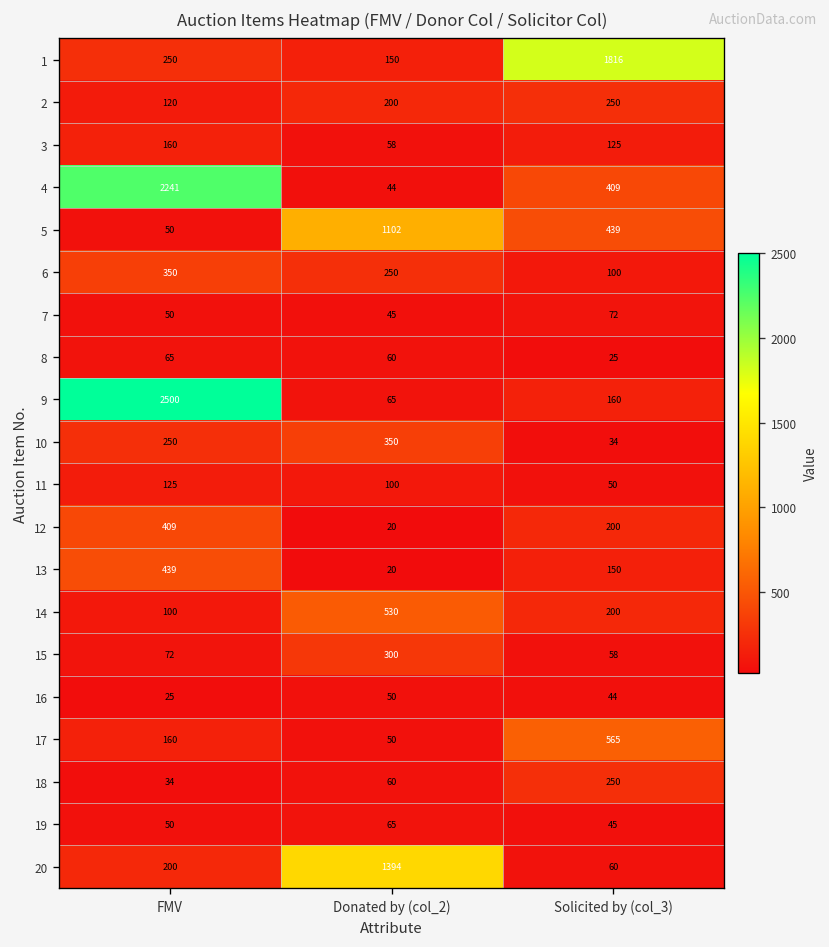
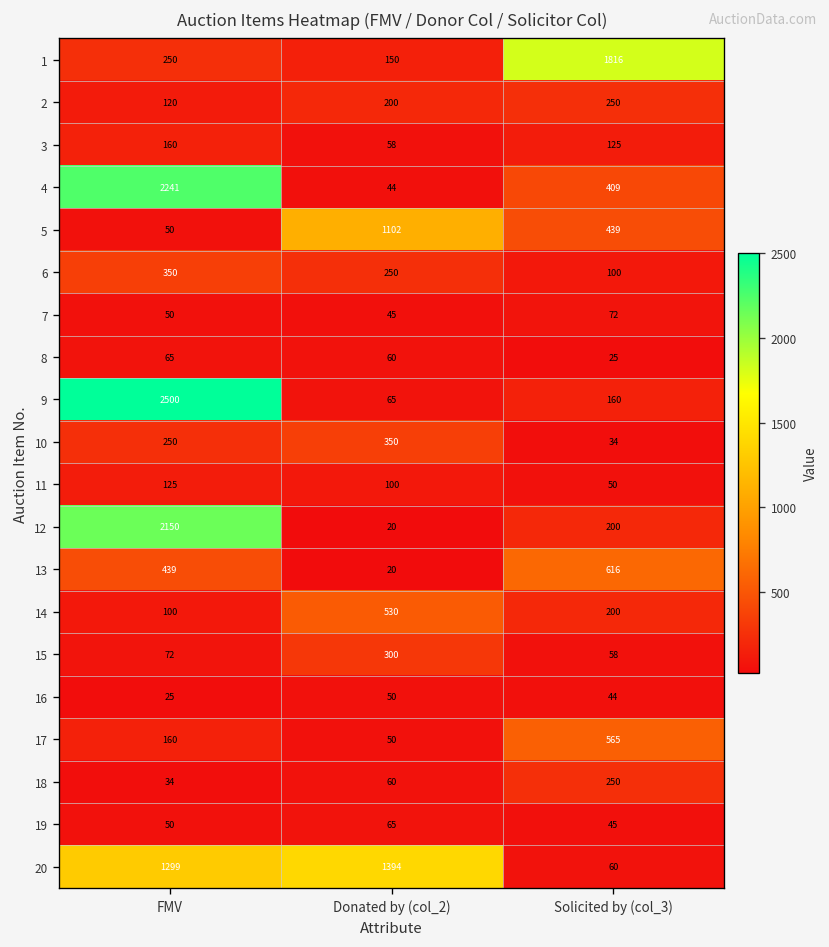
  {
    "1": {
      "FMV": 250,
      "Donated by (col_2)": 150,
      "Solicited by (col_3)": 1816
    },
    "2": {
      "FMV": 120,
      "Donated by (col_2)": 200,
      "Solicited by (col_3)": 250
    },
    "3": {
      "FMV": 160,
      "Donated by (col_2)": 58,
      "Solicited by (col_3)": 125
    },
    "4": {
      "FMV": 2241,
      "Donated by (col_2)": 44,
      "Solicited by (col_3)": 409
    },
    "5": {
      "FMV": 50,
      "Donated by (col_2)": 1102,
      "Solicited by (col_3)": 439
    },
    "6": {
      "FMV": 350,
      "Donated by (col_2)": 250,
      "Solicited by (col_3)": 100
    },
    "7": {
      "FMV": 50,
      "Donated by (col_2)": 45,
      "Solicited by (col_3)": 72
    },
    "8": {
      "FMV": 65,
      "Donated by (col_2)": 60,
      "Solicited by (col_3)": 25
    },
    "9": {
      "FMV": 2500,
      "Donated by (col_2)": 65,
      "Solicited by (col_3)": 160
    },
    "10": {
      "FMV": 250,
      "Donated by (col_2)": 350,
      "Solicited by (col_3)": 34
    },
    "11": {
      "FMV": 125,
      "Donated by (col_2)": 100,
      "Solicited by (col_3)": 50
    },
    "12": {
-     "FMV": 409,
+     "FMV": 2150,
      "Donated by (col_2)": 20,
      "Solicited by (col_3)": 200
    },
    "13": {
      "FMV": 439,
      "Donated by (col_2)": 20,
-     "Solicited by (col_3)": 150
+     "Solicited by (col_3)": 616
    },
    "14": {
      "FMV": 100,
      "Donated by (col_2)": 530,
      "Solicited by (col_3)": 200
    },
    "15": {
      "FMV": 72,
      "Donated by (col_2)": 300,
      "Solicited by (col_3)": 58
    },
    "16": {
      "FMV": 25,
      "Donated by (col_2)": 50,
      "Solicited by (col_3)": 44
    },
    "17": {
      "FMV": 160,
      "Donated by (col_2)": 50,
      "Solicited by (col_3)": 565
    },
    "18": {
      "FMV": 34,
      "Donated by (col_2)": 60,
      "Solicited by (col_3)": 250
    },
    "19": {
      "FMV": 50,
      "Donated by (col_2)": 65,
      "Solicited by (col_3)": 45
    },
    "20": {
-     "FMV": 200,
+     "FMV": 1299,
      "Donated by (col_2)": 1394,
      "Solicited by (col_3)": 60
    }
  }
